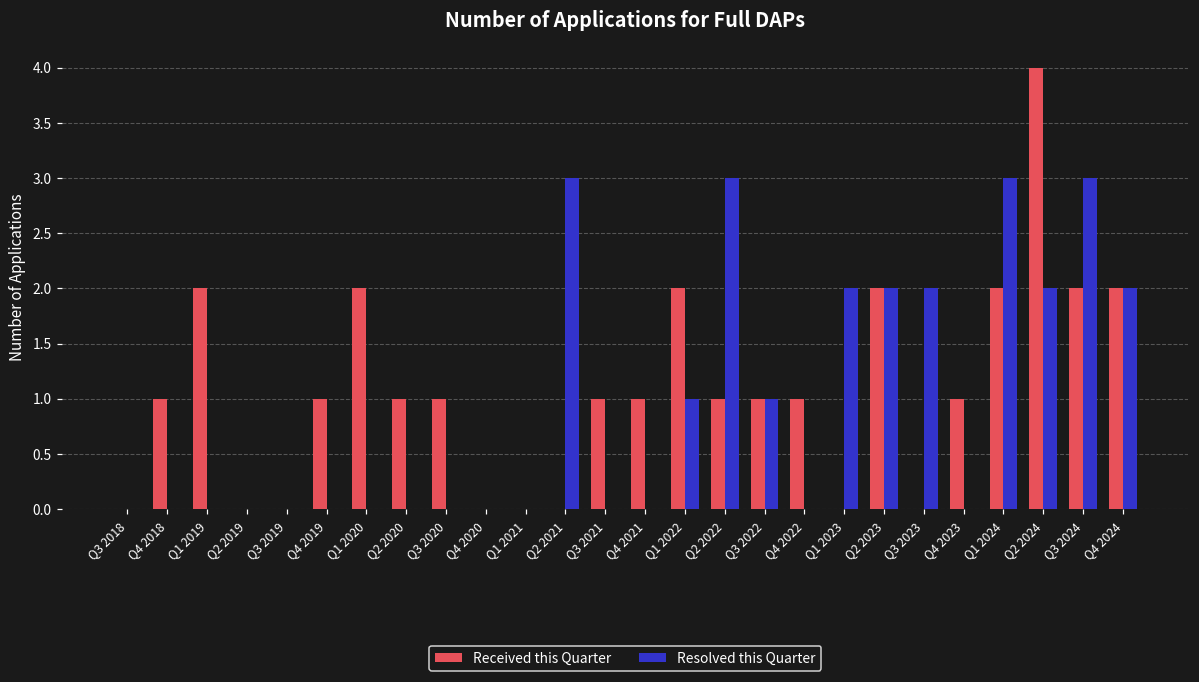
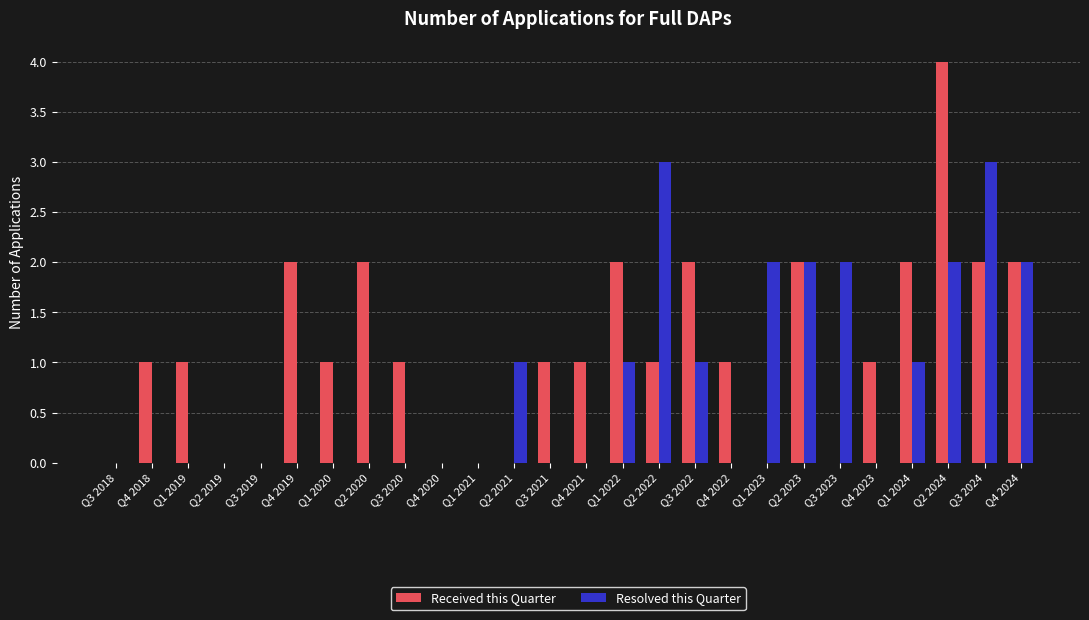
  {
    "Received this Quarter": {
      "Q3 2018": 0,
      "Q4 2018": 1,
-     "Q1 2019": 2,
+     "Q1 2019": 1,
      "Q2 2019": 0,
      "Q3 2019": 0,
-     "Q4 2019": 1,
-     "Q1 2020": 2,
-     "Q2 2020": 1,
+     "Q4 2019": 2,
+     "Q1 2020": 1,
+     "Q2 2020": 2,
      "Q3 2020": 1,
      "Q4 2020": 0,
      "Q1 2021": 0,
      "Q2 2021": 0,
      "Q3 2021": 1,
      "Q4 2021": 1,
      "Q1 2022": 2,
      "Q2 2022": 1,
-     "Q3 2022": 1,
+     "Q3 2022": 2,
      "Q4 2022": 1,
      "Q1 2023": 0,
      "Q2 2023": 2,
      "Q3 2023": 0,
      "Q4 2023": 1,
      "Q1 2024": 2,
      "Q2 2024": 4,
      "Q3 2024": 2,
      "Q4 2024": 2
    },
    "Resolved this Quarter": {
      "Q3 2018": 0,
      "Q4 2018": 0,
      "Q1 2019": 0,
      "Q2 2019": 0,
      "Q3 2019": 0,
      "Q4 2019": 0,
      "Q1 2020": 0,
      "Q2 2020": 0,
      "Q3 2020": 0,
      "Q4 2020": 0,
      "Q1 2021": 0,
-     "Q2 2021": 3,
+     "Q2 2021": 1,
      "Q3 2021": 0,
      "Q4 2021": 0,
      "Q1 2022": 1,
      "Q2 2022": 3,
      "Q3 2022": 1,
      "Q4 2022": 0,
      "Q1 2023": 2,
      "Q2 2023": 2,
      "Q3 2023": 2,
      "Q4 2023": 0,
-     "Q1 2024": 3,
+     "Q1 2024": 1,
      "Q2 2024": 2,
      "Q3 2024": 3,
      "Q4 2024": 2
    }
  }
